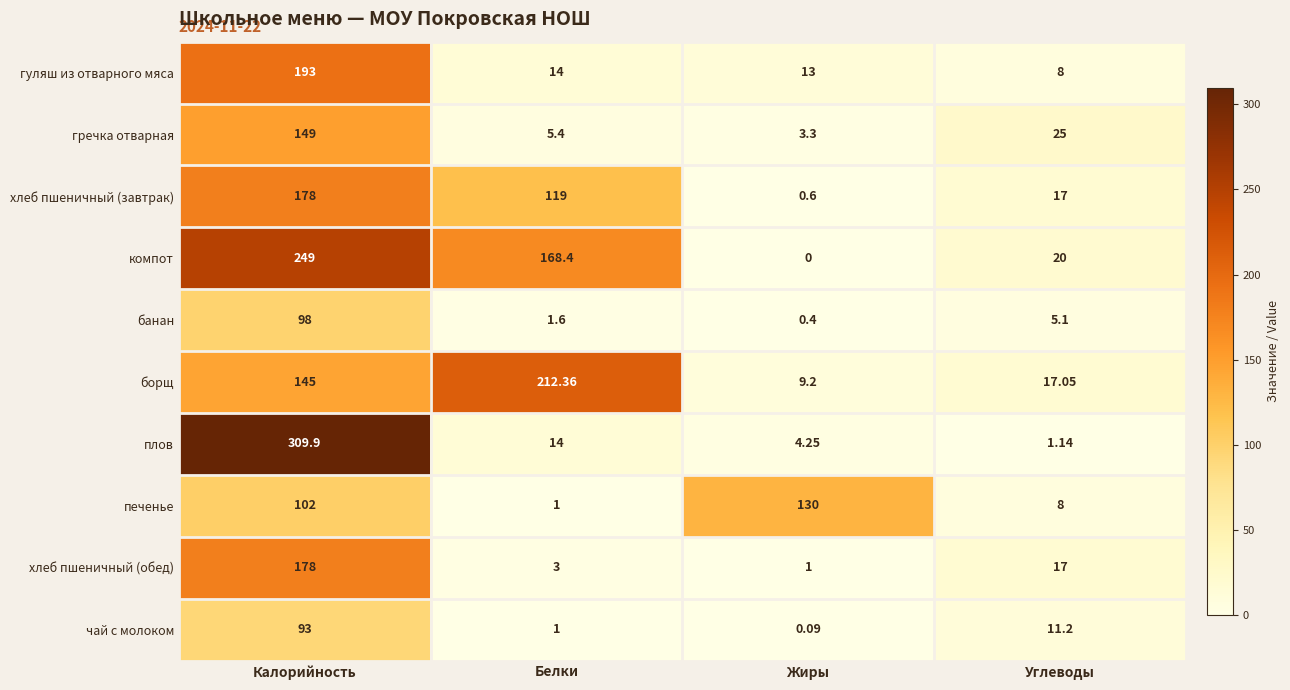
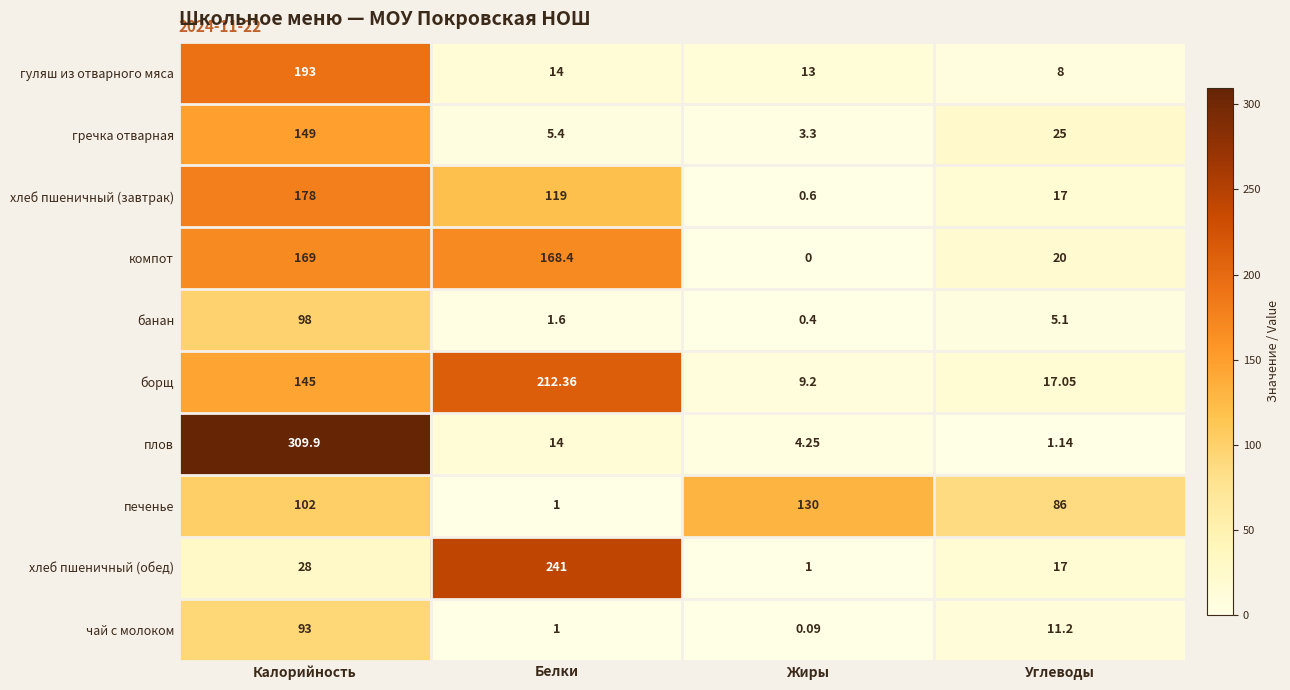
  {
    "гуляш из отварного мяса": {
      "Калорийность": 193,
      "Белки": 14,
      "Жиры": 13,
      "Углеводы": 8
    },
    "гречка отварная": {
      "Калорийность": 149,
      "Белки": 5.4,
      "Жиры": 3.3,
      "Углеводы": 25
    },
    "хлеб пшеничный (завтрак)": {
      "Калорийность": 178,
      "Белки": 119,
      "Жиры": 0.6,
      "Углеводы": 17
    },
    "компот": {
-     "Калорийность": 249,
+     "Калорийность": 169,
      "Белки": 168.4,
      "Жиры": 0,
      "Углеводы": 20
    },
    "банан": {
      "Калорийность": 98,
      "Белки": 1.6,
      "Жиры": 0.4,
      "Углеводы": 5.1
    },
    "борщ": {
      "Калорийность": 145,
      "Белки": 212.36,
      "Жиры": 9.2,
      "Углеводы": 17.05
    },
    "плов": {
      "Калорийность": 309.9,
      "Белки": 14,
      "Жиры": 4.25,
      "Углеводы": 1.14
    },
    "печенье": {
      "Калорийность": 102,
      "Белки": 1,
      "Жиры": 130,
-     "Углеводы": 8
+     "Углеводы": 86
    },
    "хлеб пшеничный (обед)": {
-     "Калорийность": 178,
-     "Белки": 3,
+     "Калорийность": 28,
+     "Белки": 241,
      "Жиры": 1,
      "Углеводы": 17
    },
    "чай с молоком": {
      "Калорийность": 93,
      "Белки": 1,
      "Жиры": 0.09,
      "Углеводы": 11.2
    }
  }
